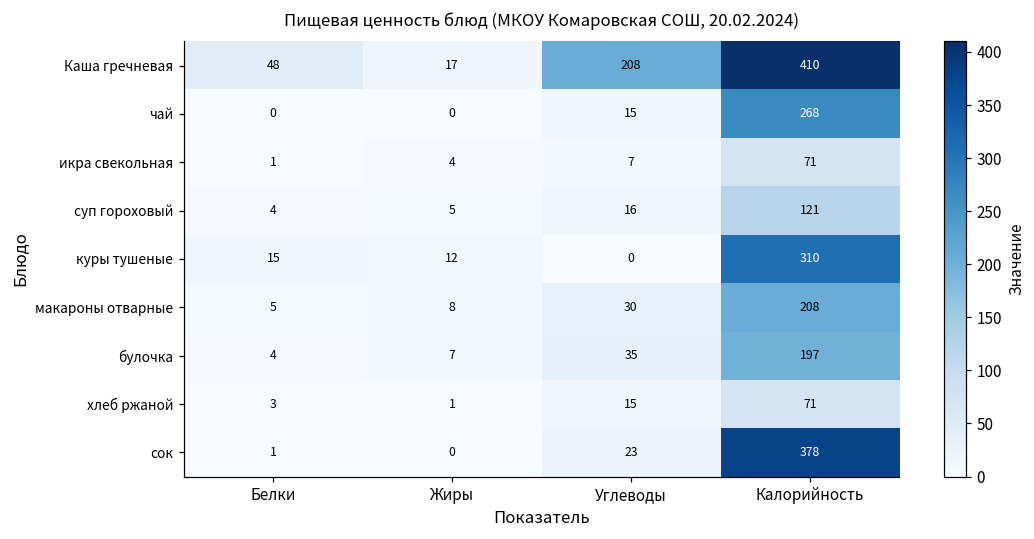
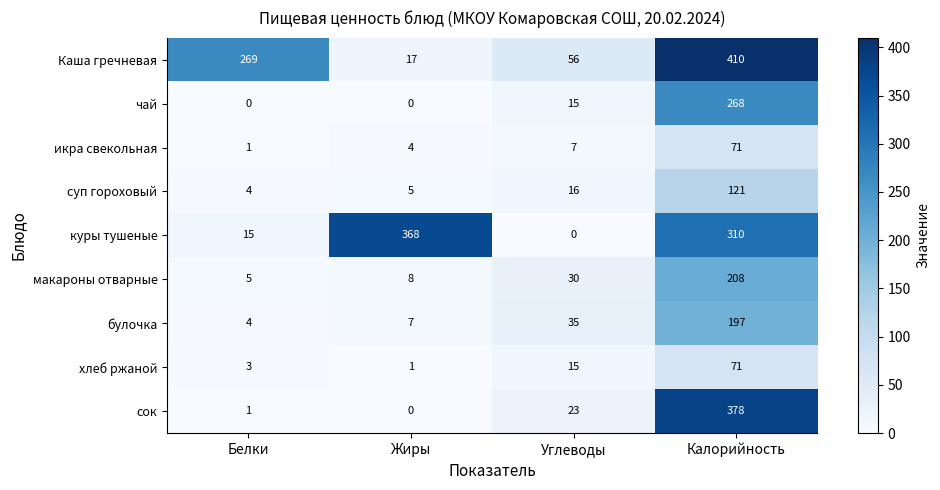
  {
    "Каша гречневая": {
-     "Белки": 48,
+     "Белки": 269,
      "Жиры": 17,
-     "Углеводы": 208,
+     "Углеводы": 56,
      "Калорийность": 410
    },
    "чай": {
      "Белки": 0,
      "Жиры": 0,
      "Углеводы": 15,
      "Калорийность": 268
    },
    "икра свекольная": {
      "Белки": 1,
      "Жиры": 4,
      "Углеводы": 7,
      "Калорийность": 71
    },
    "суп гороховый": {
      "Белки": 4,
      "Жиры": 5,
      "Углеводы": 16,
      "Калорийность": 121
    },
    "куры тушеные": {
      "Белки": 15,
-     "Жиры": 12,
+     "Жиры": 368,
      "Углеводы": 0,
      "Калорийность": 310
    },
    "макароны отварные": {
      "Белки": 5,
      "Жиры": 8,
      "Углеводы": 30,
      "Калорийность": 208
    },
    "булочка": {
      "Белки": 4,
      "Жиры": 7,
      "Углеводы": 35,
      "Калорийность": 197
    },
    "хлеб ржаной": {
      "Белки": 3,
      "Жиры": 1,
      "Углеводы": 15,
      "Калорийность": 71
    },
    "сок": {
      "Белки": 1,
      "Жиры": 0,
      "Углеводы": 23,
      "Калорийность": 378
    }
  }
